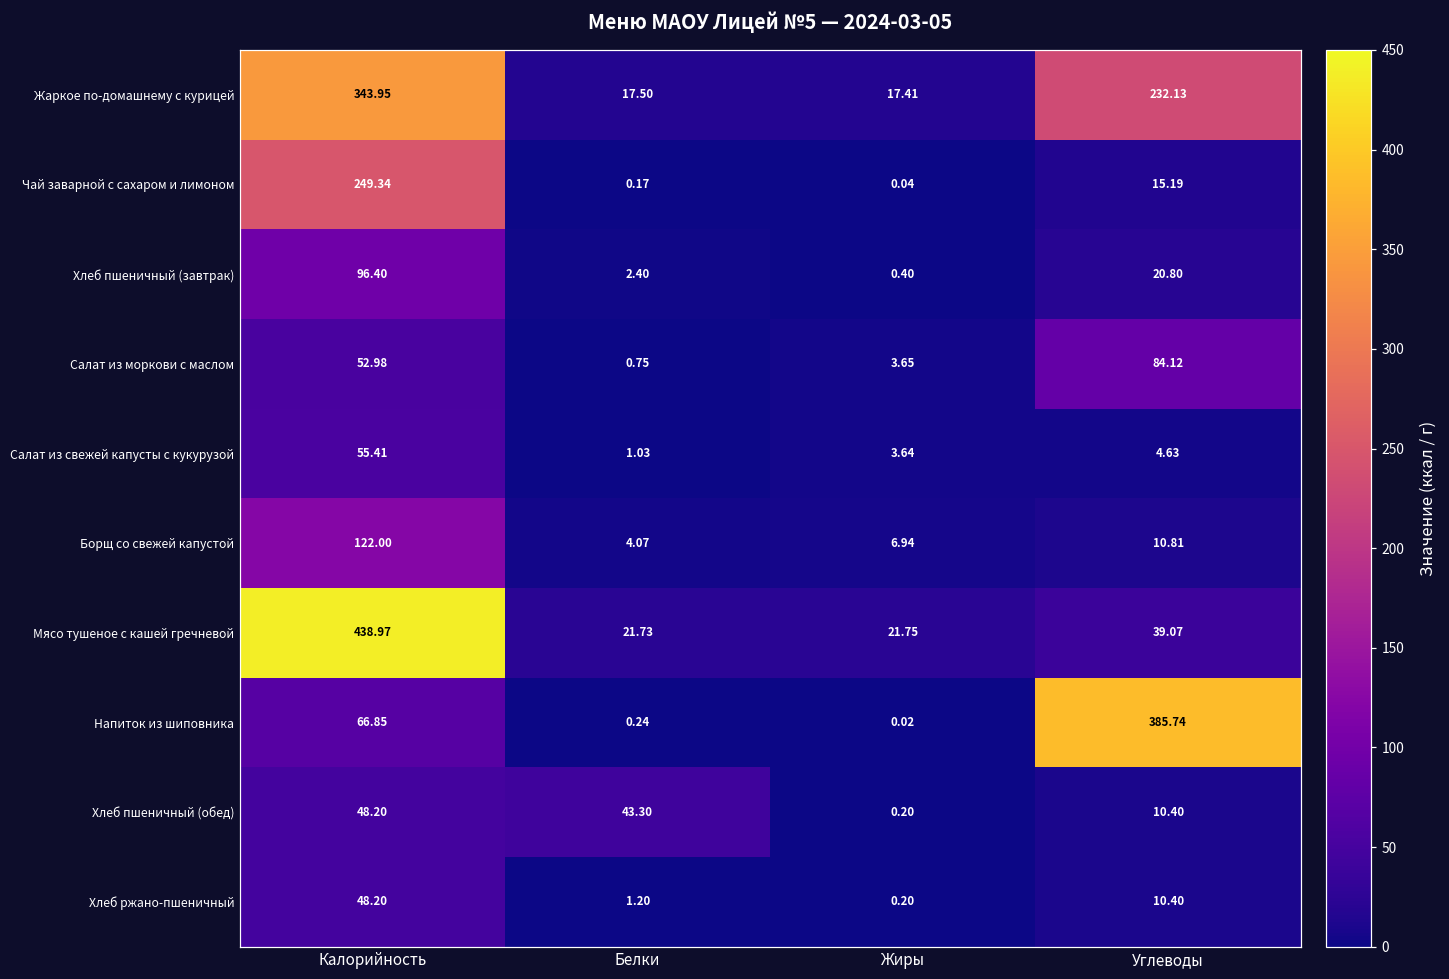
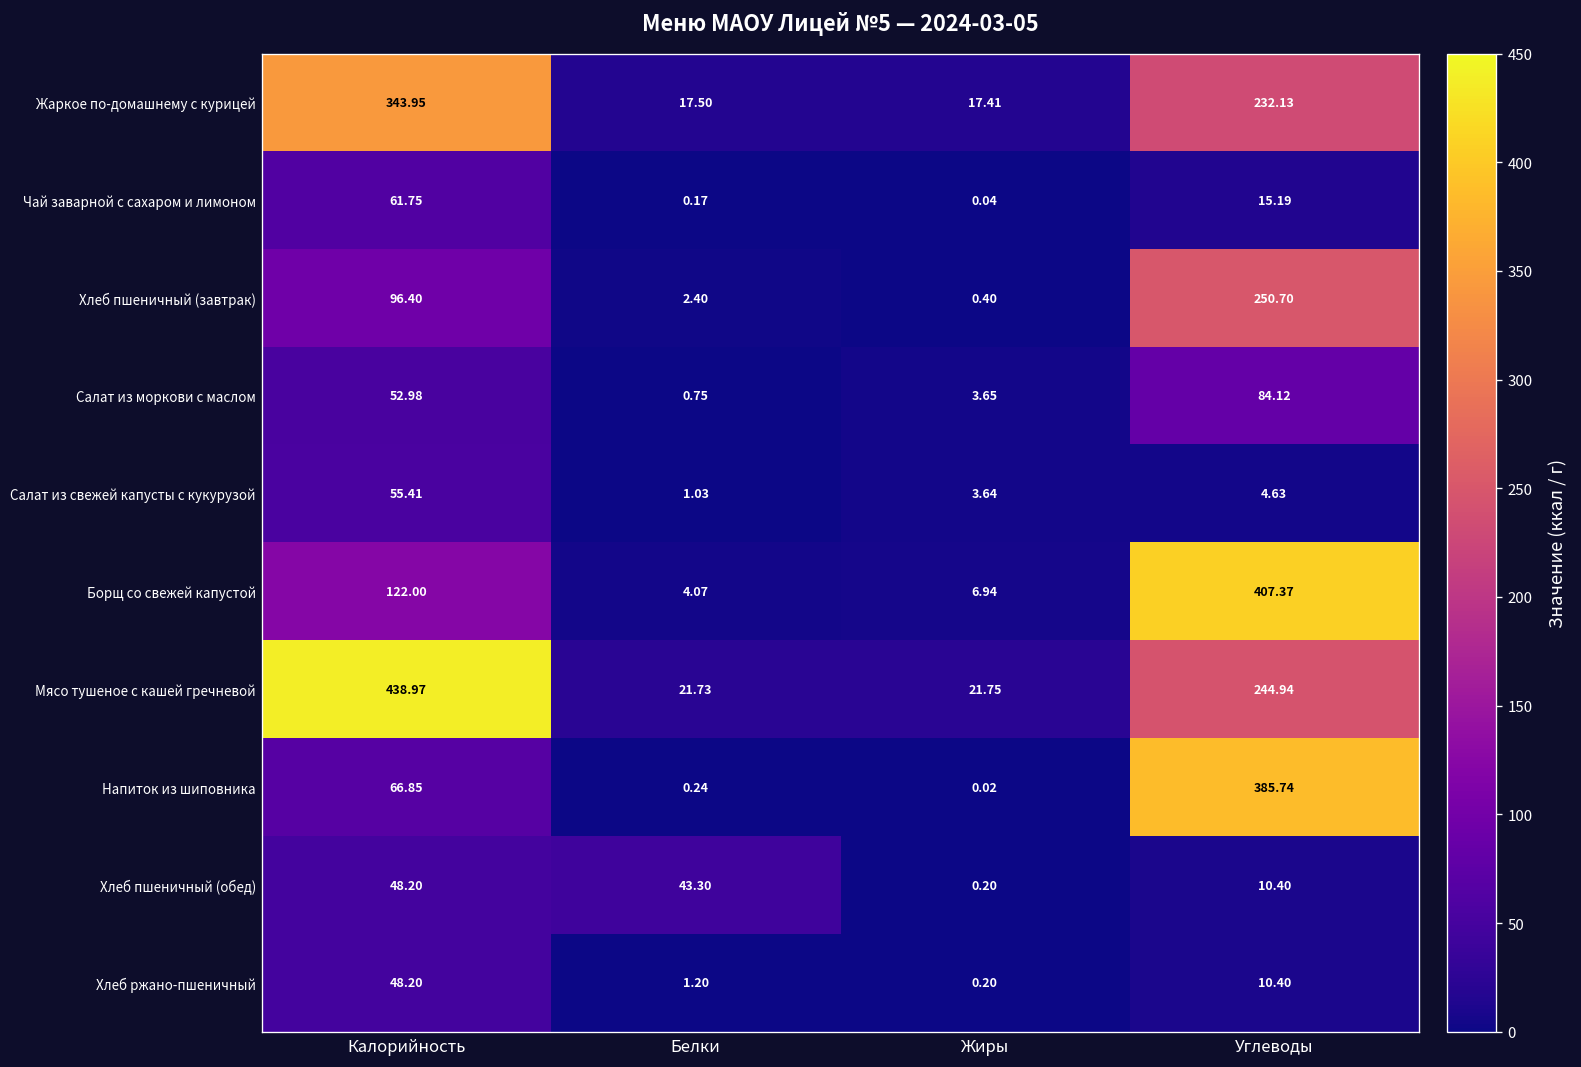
  {
    "Жаркое по-домашнему с курицей": {
      "Калорийность": 343.95,
      "Белки": 17.50,
      "Жиры": 17.41,
      "Углеводы": 232.13
    },
    "Чай заварной с сахаром и лимоном": {
-     "Калорийность": 249.34,
+     "Калорийность": 61.75,
      "Белки": 0.17,
      "Жиры": 0.04,
      "Углеводы": 15.19
    },
    "Хлеб пшеничный (завтрак)": {
      "Калорийность": 96.40,
      "Белки": 2.40,
      "Жиры": 0.40,
-     "Углеводы": 20.80
+     "Углеводы": 250.70
    },
    "Салат из моркови с маслом": {
      "Калорийность": 52.98,
      "Белки": 0.75,
      "Жиры": 3.65,
      "Углеводы": 84.12
    },
    "Салат из свежей капусты с кукурузой": {
      "Калорийность": 55.41,
      "Белки": 1.03,
      "Жиры": 3.64,
      "Углеводы": 4.63
    },
    "Борщ со свежей капустой": {
      "Калорийность": 122.00,
      "Белки": 4.07,
      "Жиры": 6.94,
-     "Углеводы": 10.81
+     "Углеводы": 407.37
    },
    "Мясо тушеное с кашей гречневой": {
      "Калорийность": 438.97,
      "Белки": 21.73,
      "Жиры": 21.75,
-     "Углеводы": 39.07
+     "Углеводы": 244.94
    },
    "Напиток из шиповника": {
      "Калорийность": 66.85,
      "Белки": 0.24,
      "Жиры": 0.02,
      "Углеводы": 385.74
    },
    "Хлеб пшеничный (обед)": {
      "Калорийность": 48.20,
      "Белки": 43.30,
      "Жиры": 0.20,
      "Углеводы": 10.40
    },
    "Хлеб ржано-пшеничный": {
      "Калорийность": 48.20,
      "Белки": 1.20,
      "Жиры": 0.20,
      "Углеводы": 10.40
    }
  }
